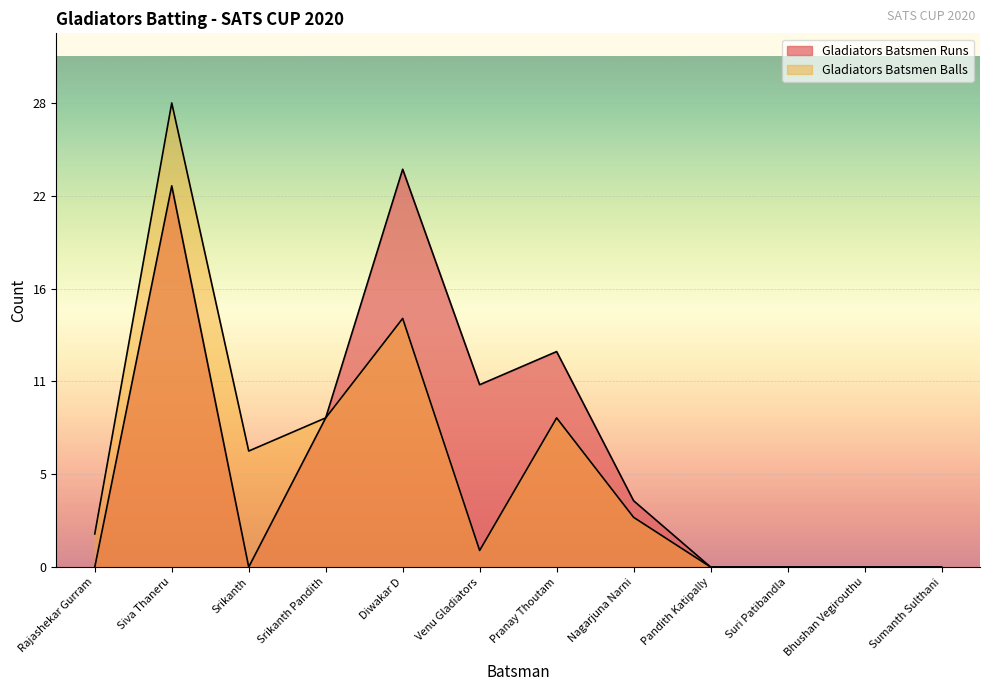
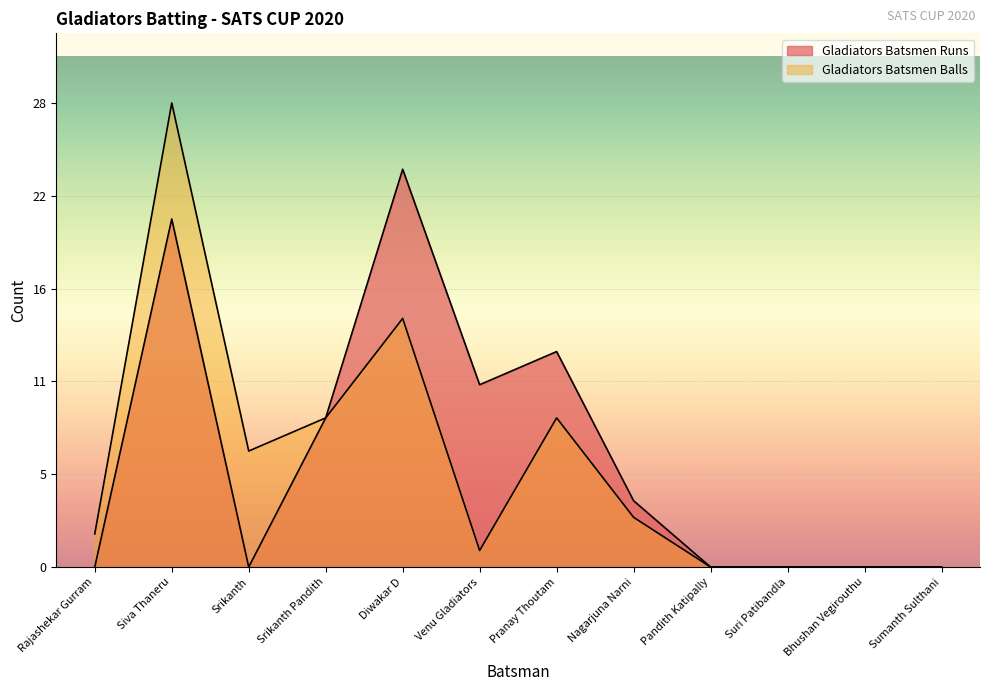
  {
    "Gladiators Batsmen Runs": {
      "Rajashekar Gurram": 0,
-     "Siva Thaneru": 23,
+     "Siva Thaneru": 21,
      "Srikanth": 0,
      "Diwakar D": 24,
      "Venu Gladiators": 11,
      "Pranay Thoutam": 13,
      "Nagarjuna Narni": 4
    },
    "Gladiators Batsmen Balls": {
      "Rajashekar Gurram": 2,
      "Siva Thaneru": 28,
      "Srikanth": 7,
      "Diwakar D": 15,
      "Venu Gladiators": 1,
      "Pranay Thoutam": 9,
      "Nagarjuna Narni": 3
    }
  }
